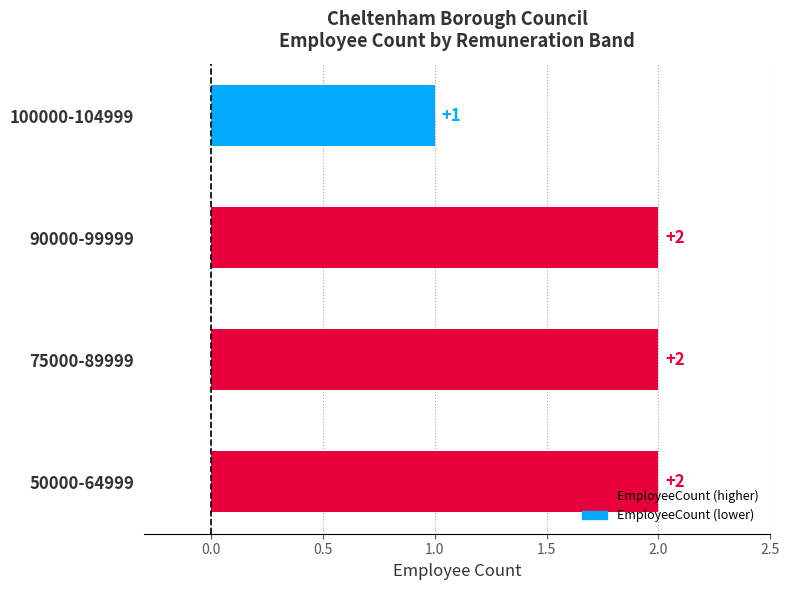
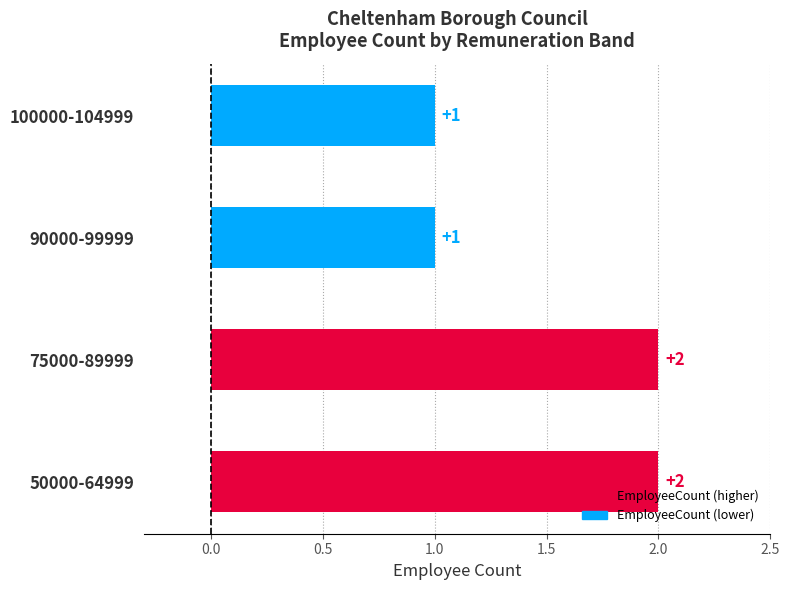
  {
    "100000-104999": "+1",
-   "90000-99999": "+2",
+   "90000-99999": "+1",
    "75000-89999": "+2",
    "50000-64999": "+2"
  }
